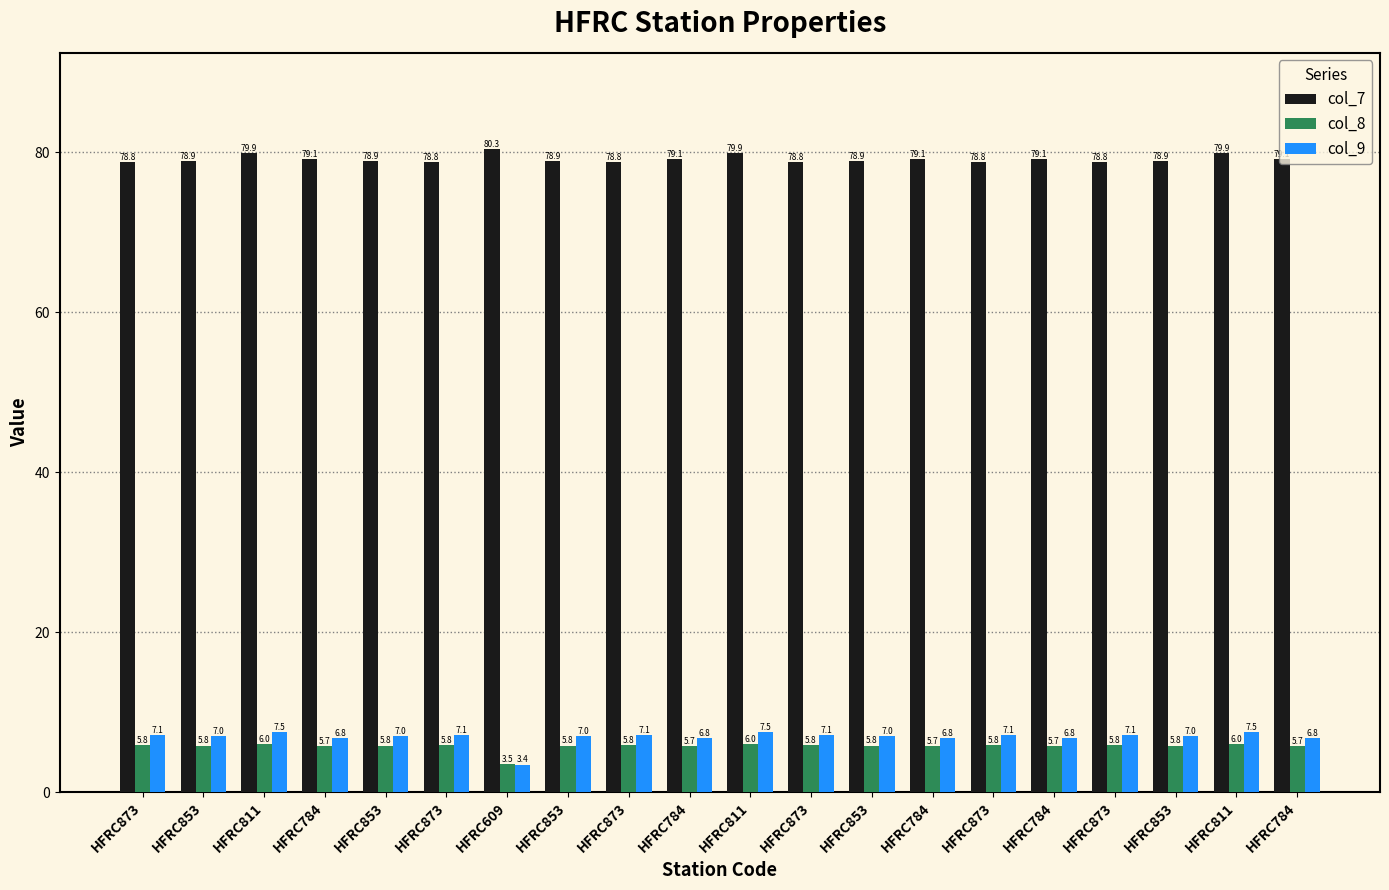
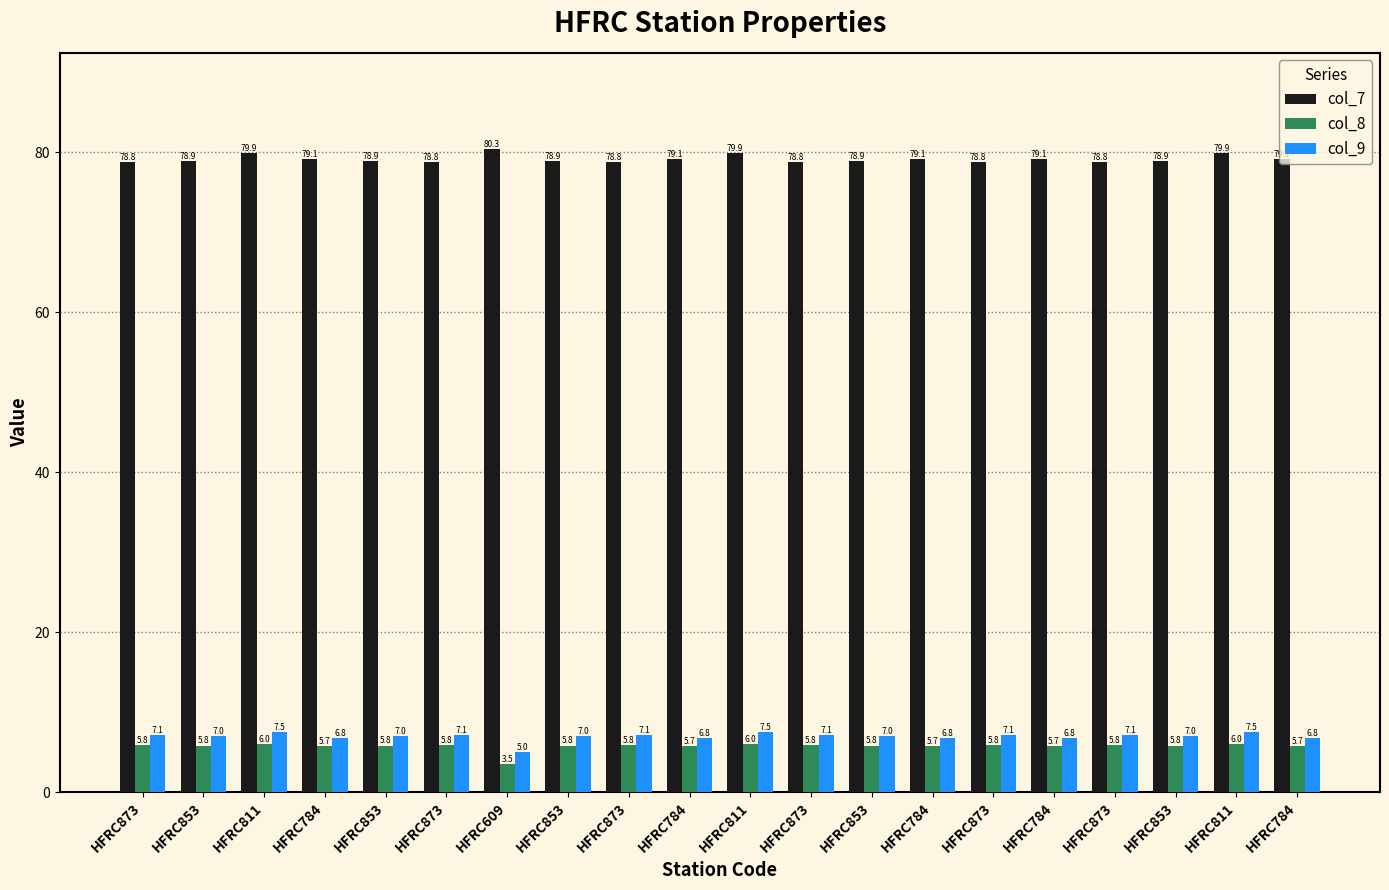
  {
    "col_7": {
      "HFRC609": 80.3
    },
    "col_8": {
      "HFRC609": 3.5
    },
    "col_9": {
-     "HFRC609": 3.4
+     "HFRC609": 5.0
    }
  }
